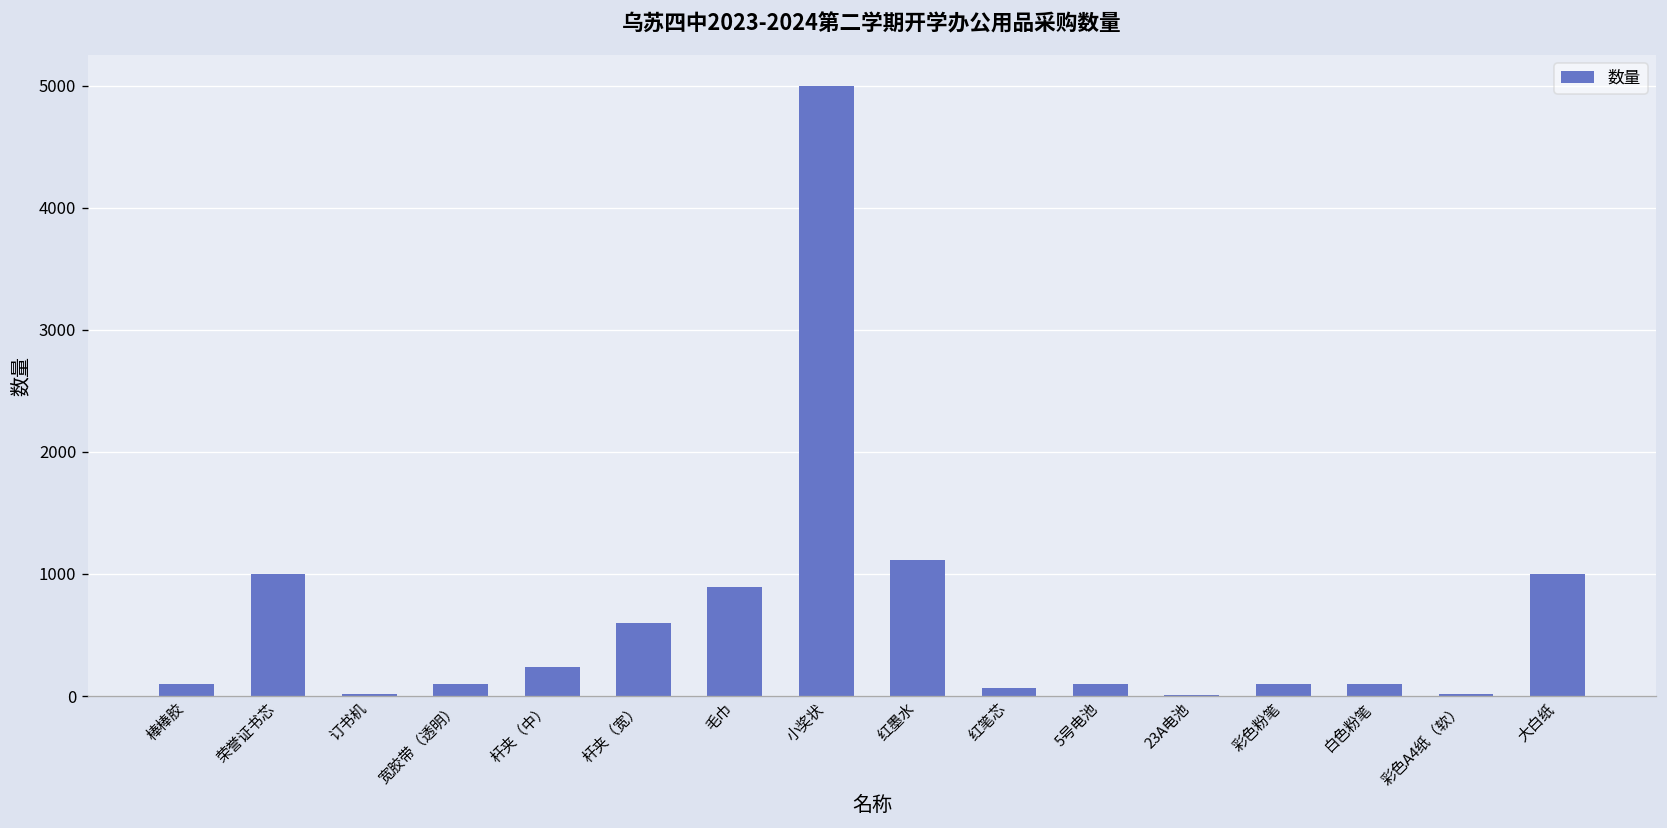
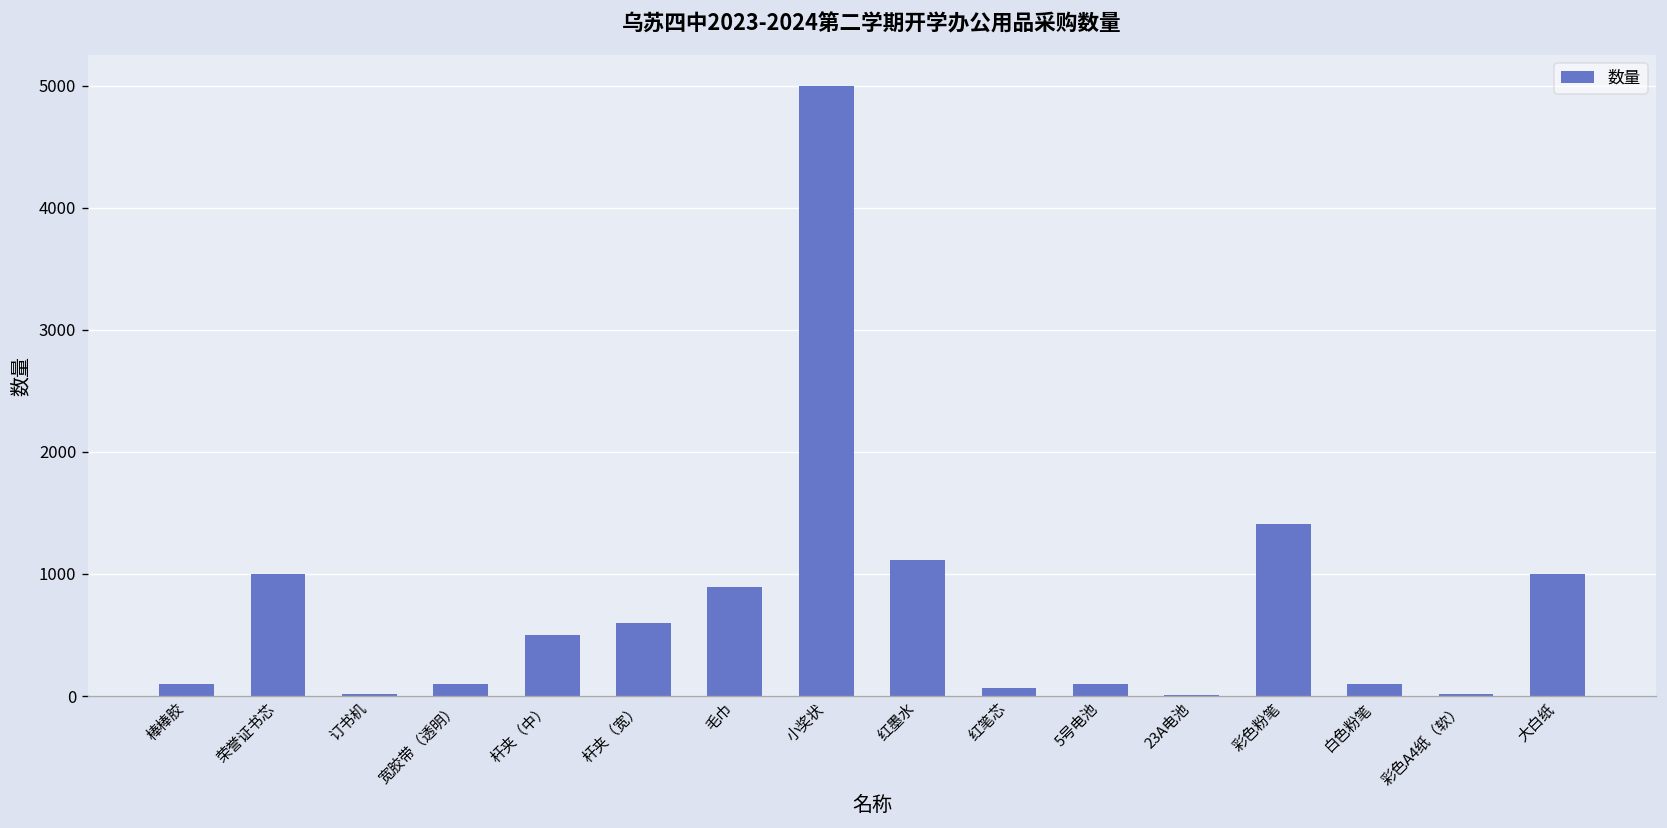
  {
    "棒棒胶": 100,
    "荣誉证书芯": 1000,
    "宽胶带（透明）": 100,
-   "杆夹（中）": 240,
+   "杆夹（中）": 500,
    "杆夹（宽）": 600,
    "毛巾": 890,
    "小奖状": 5000,
    "红墨水": 1110,
    "红笔芯": 60,
    "5号电池": 100,
-   "彩色粉笔": 100,
+   "彩色粉笔": 1410,
    "白色粉笔": 100,
    "大白纸": 1000
  }
